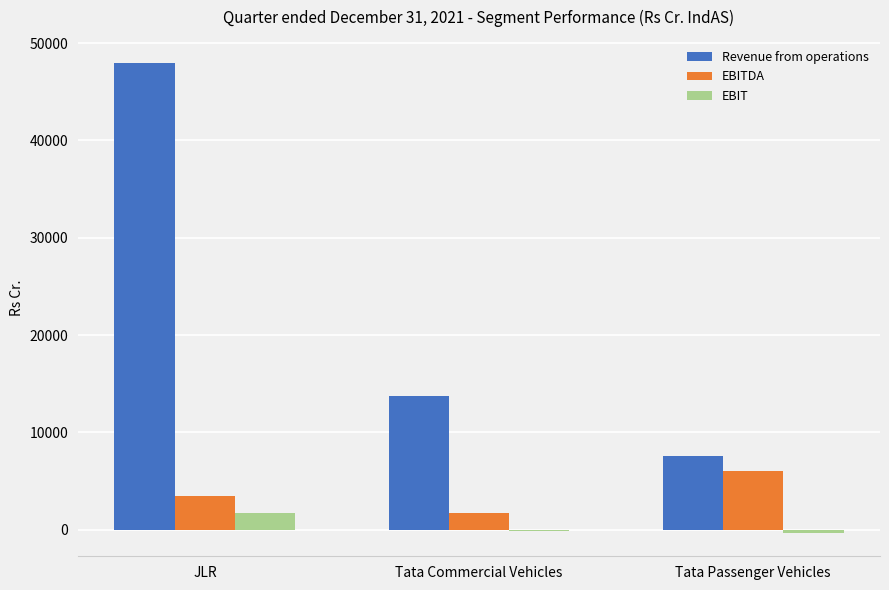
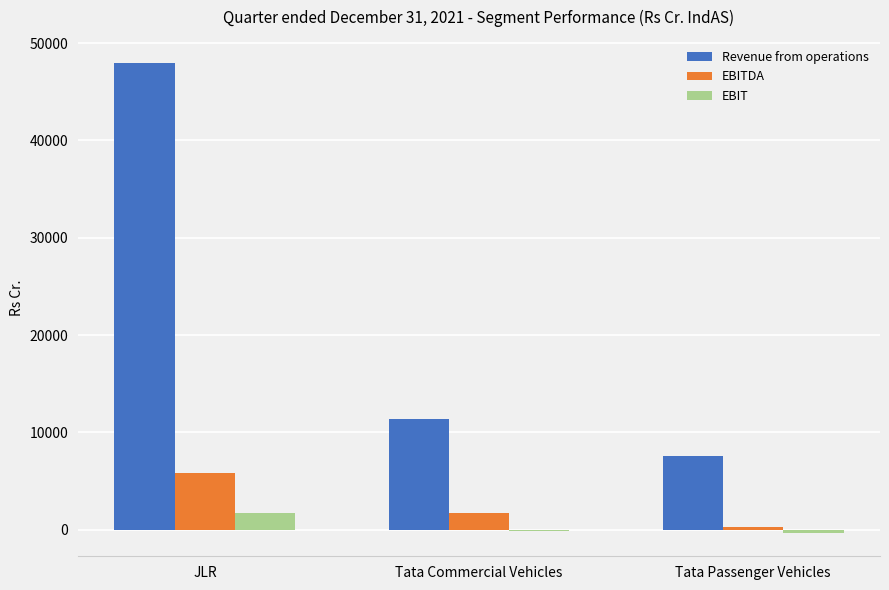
  {
    "Revenue from operations": {
      "JLR": 48000,
-     "Tata Commercial Vehicles": 14000,
+     "Tata Commercial Vehicles": 11000,
      "Tata Passenger Vehicles": 8000
    },
    "EBITDA": {
-     "JLR": 3000,
+     "JLR": 6000,
      "Tata Commercial Vehicles": 2000,
-     "Tata Passenger Vehicles": 6000
+     "Tata Passenger Vehicles": 0
    },
    "EBIT": {
      "JLR": 2000,
      "Tata Passenger Vehicles": 0
    }
  }
